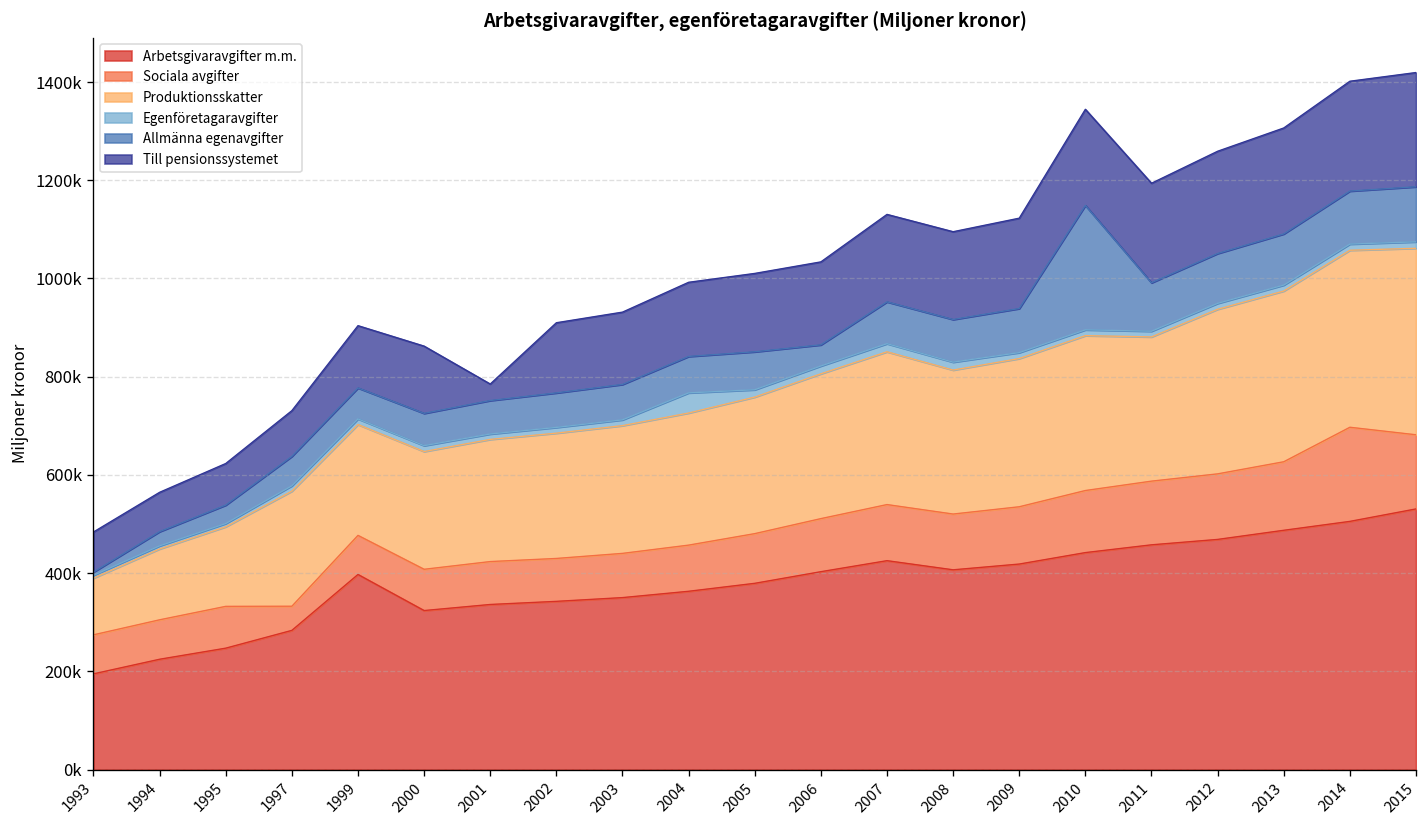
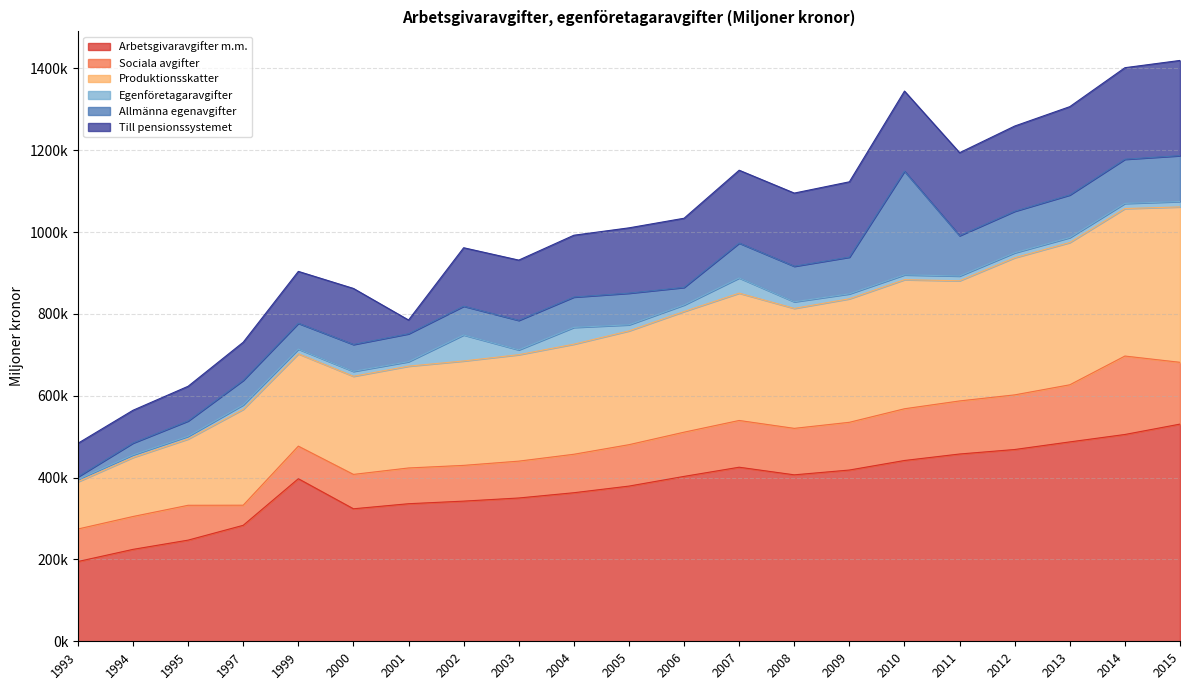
  {
    "Arbetsgivaravgifter m.m.": {
      "1993": 190000,
      "1994": 220000,
      "1995": 250000,
      "1997": 280000,
      "1999": 400000,
      "2000": 320000,
      "2001": 340000,
      "2002": 340000,
      "2003": 350000,
      "2004": 360000,
      "2005": 380000,
      "2006": 400000,
      "2007": 430000,
      "2008": 410000,
      "2009": 420000,
      "2010": 440000,
      "2011": 460000,
      "2012": 470000,
      "2013": 490000,
      "2014": 510000,
      "2015": 530000
    },
    "Sociala avgifter": {
      "1993": 80000,
      "1994": 80000,
      "1995": 90000,
      "1997": 50000,
      "1999": 80000,
      "2000": 80000,
      "2001": 90000,
      "2002": 90000,
      "2003": 90000,
      "2004": 90000,
      "2005": 100000,
      "2006": 110000,
      "2007": 110000,
      "2008": 110000,
      "2009": 120000,
      "2010": 130000,
      "2011": 130000,
      "2012": 130000,
      "2013": 140000,
      "2014": 190000,
      "2015": 150000
    },
    "Produktionsskatter": {
      "1995": 160000,
      "1997": 230000,
      "1999": 230000,
      "2000": 240000,
      "2001": 250000,
      "2002": 260000,
      "2003": 260000,
      "2004": 270000,
      "2005": 280000,
      "2006": 290000,
      "2007": 310000,
      "2008": 290000,
      "2009": 300000,
      "2010": 320000,
      "2011": 290000,
      "2012": 340000,
      "2013": 350000,
      "2014": 360000,
      "2015": 380000
    },
    "Egenföretagaravgifter": {
      "1995": 10000,
      "1997": 10000,
      "1999": 10000,
      "2000": 10000,
      "2001": 10000,
-     "2002": 10000,
+     "2002": 60000,
      "2003": 10000,
      "2004": 40000,
      "2005": 10000,
      "2006": 20000,
-     "2007": 20000,
+     "2007": 40000,
      "2008": 20000,
      "2009": 10000,
      "2010": 10000,
      "2011": 10000,
      "2012": 10000,
      "2013": 10000,
      "2014": 10000,
      "2015": 10000
    },
    "Allmänna egenavgifter": {
      "1993": 10000,
      "1994": 30000,
      "1995": 40000,
      "1997": 60000,
      "1999": 60000,
      "2000": 70000,
      "2001": 70000,
      "2002": 70000,
      "2003": 70000,
      "2004": 70000,
      "2005": 80000,
      "2006": 40000,
      "2007": 90000,
      "2008": 90000,
      "2009": 90000,
      "2010": 250000,
      "2011": 100000,
      "2012": 100000,
      "2013": 100000,
      "2014": 110000,
      "2015": 110000
    },
    "Till pensionssystemet": {
      "1993": 80000,
      "1994": 80000,
      "1995": 80000,
      "1997": 90000,
      "1999": 130000,
      "2000": 140000,
      "2001": 30000,
      "2002": 140000,
      "2003": 150000,
      "2004": 150000,
      "2005": 160000,
      "2006": 170000,
      "2007": 180000,
      "2008": 180000,
      "2009": 180000,
      "2010": 200000,
      "2011": 200000,
      "2012": 210000,
      "2013": 220000,
      "2014": 220000,
      "2015": 230000
    }
  }
